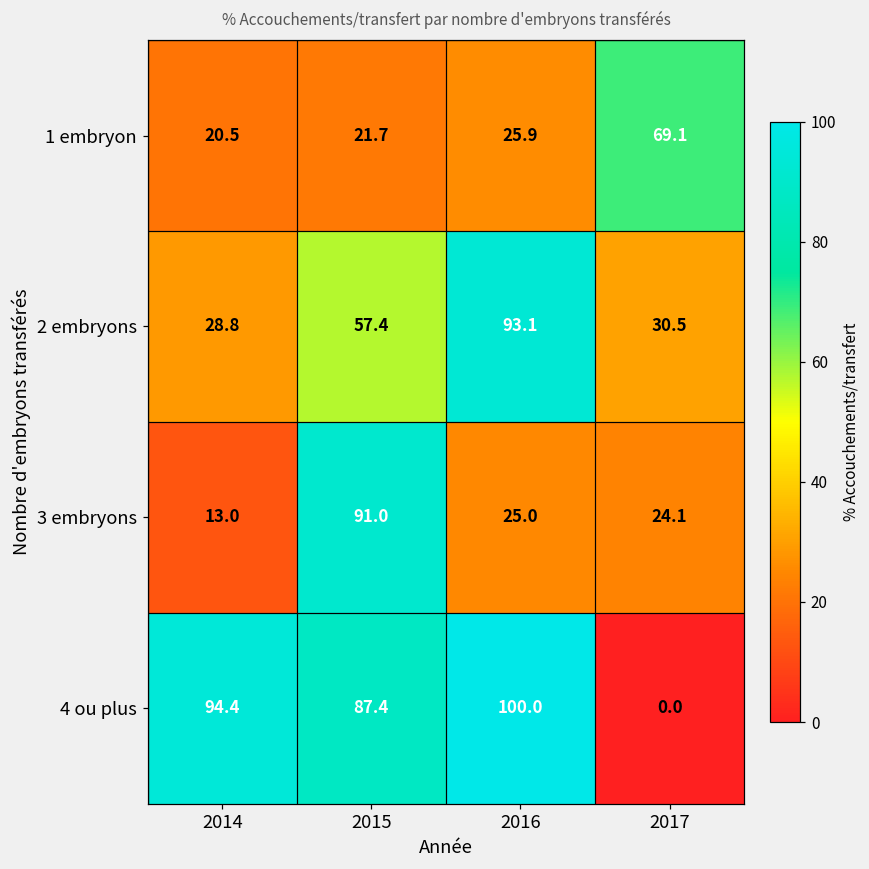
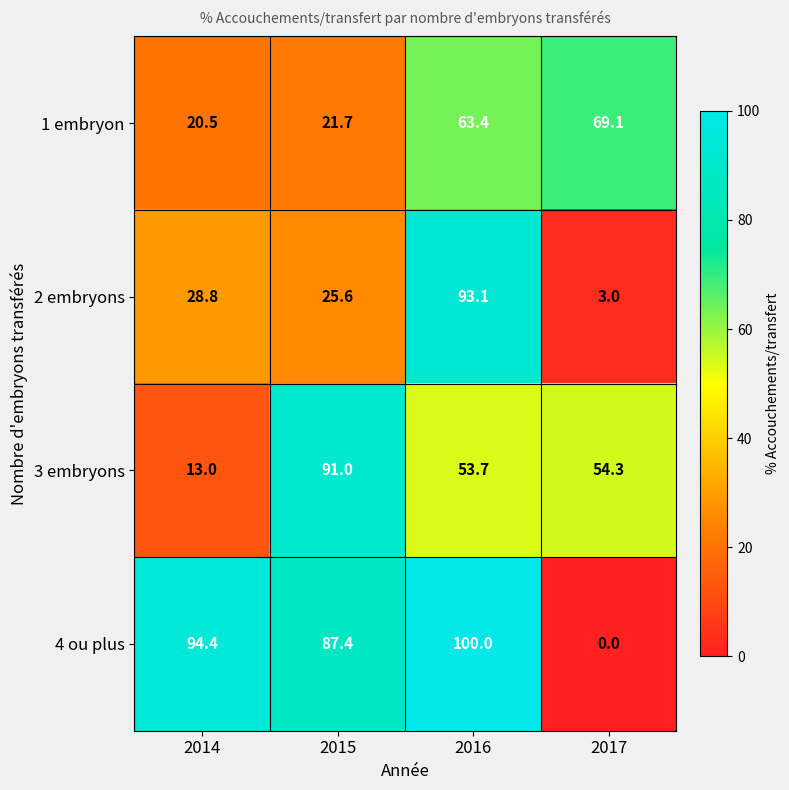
  {
    "1 embryon": {
      "2014": 20.5,
      "2015": 21.7,
-     "2016": 25.9,
+     "2016": 63.4,
      "2017": 69.1
    },
    "2 embryons": {
      "2014": 28.8,
-     "2015": 57.4,
+     "2015": 25.6,
      "2016": 93.1,
-     "2017": 30.5
+     "2017": 3.0
    },
    "3 embryons": {
      "2014": 13.0,
      "2015": 91.0,
-     "2016": 25.0,
-     "2017": 24.1
+     "2016": 53.7,
+     "2017": 54.3
    },
    "4 ou plus": {
      "2014": 94.4,
      "2015": 87.4,
      "2016": 100.0,
      "2017": 0.0
    }
  }
